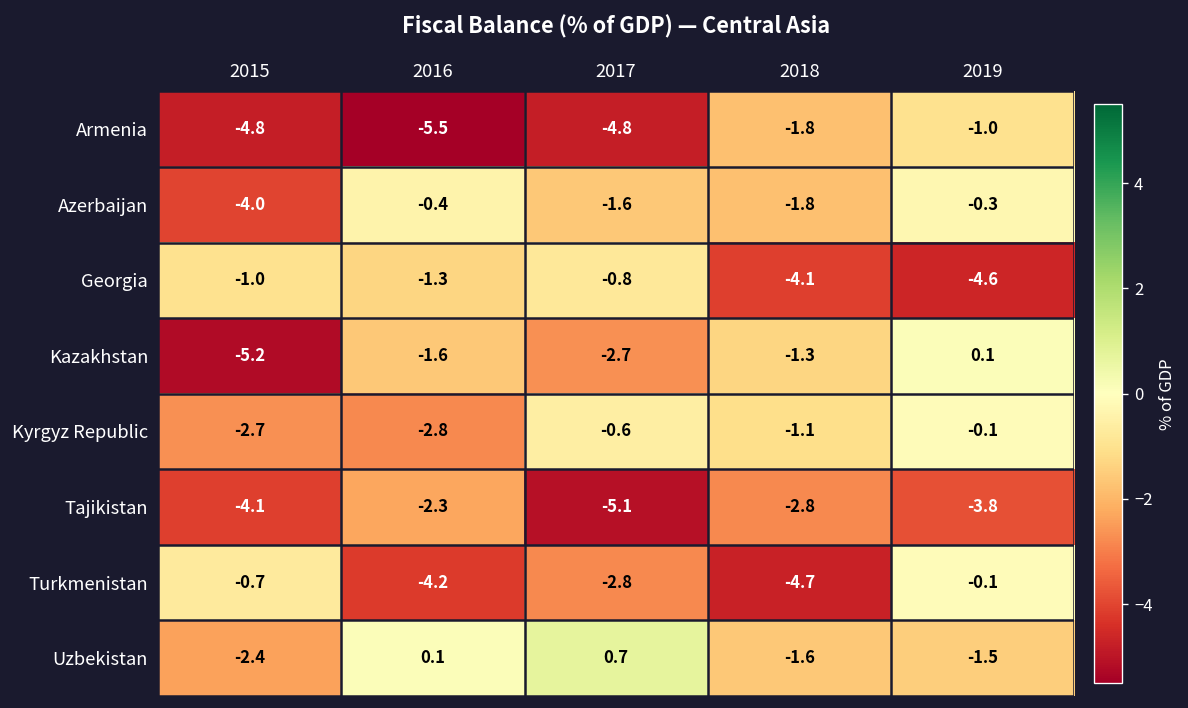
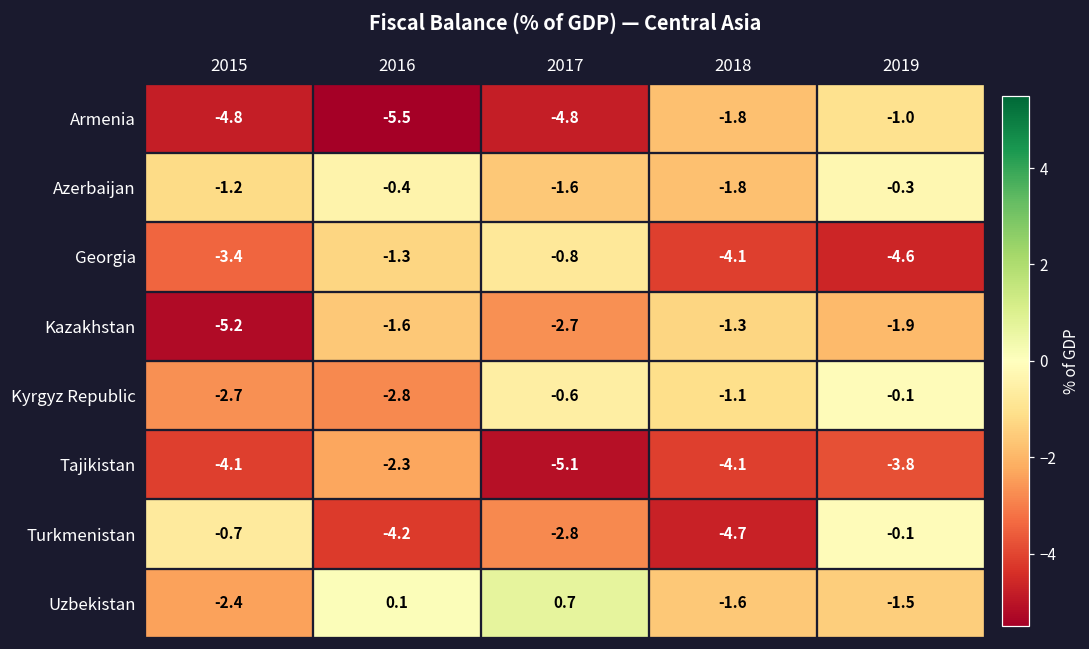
  {
    "Armenia": {
      "2015": -4.8,
      "2016": -5.5,
      "2017": -4.8,
      "2018": -1.8,
      "2019": -1.0
    },
    "Azerbaijan": {
-     "2015": -4.0,
+     "2015": -1.2,
      "2016": -0.4,
      "2017": -1.6,
      "2018": -1.8,
      "2019": -0.3
    },
    "Georgia": {
-     "2015": -1.0,
+     "2015": -3.4,
      "2016": -1.3,
      "2017": -0.8,
      "2018": -4.1,
      "2019": -4.6
    },
    "Kazakhstan": {
      "2015": -5.2,
      "2016": -1.6,
      "2017": -2.7,
      "2018": -1.3,
-     "2019": 0.1
+     "2019": -1.9
    },
    "Kyrgyz Republic": {
      "2015": -2.7,
      "2016": -2.8,
      "2017": -0.6,
      "2018": -1.1,
      "2019": -0.1
    },
    "Tajikistan": {
      "2015": -4.1,
      "2016": -2.3,
      "2017": -5.1,
-     "2018": -2.8,
+     "2018": -4.1,
      "2019": -3.8
    },
    "Turkmenistan": {
      "2015": -0.7,
      "2016": -4.2,
      "2017": -2.8,
      "2018": -4.7,
      "2019": -0.1
    },
    "Uzbekistan": {
      "2015": -2.4,
      "2016": 0.1,
      "2017": 0.7,
      "2018": -1.6,
      "2019": -1.5
    }
  }
